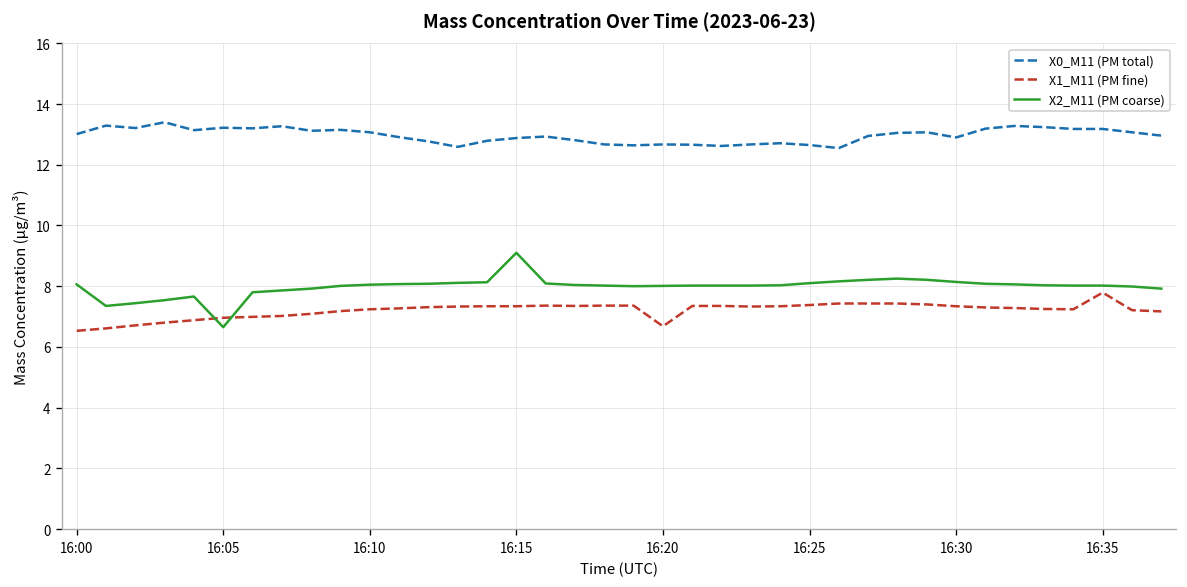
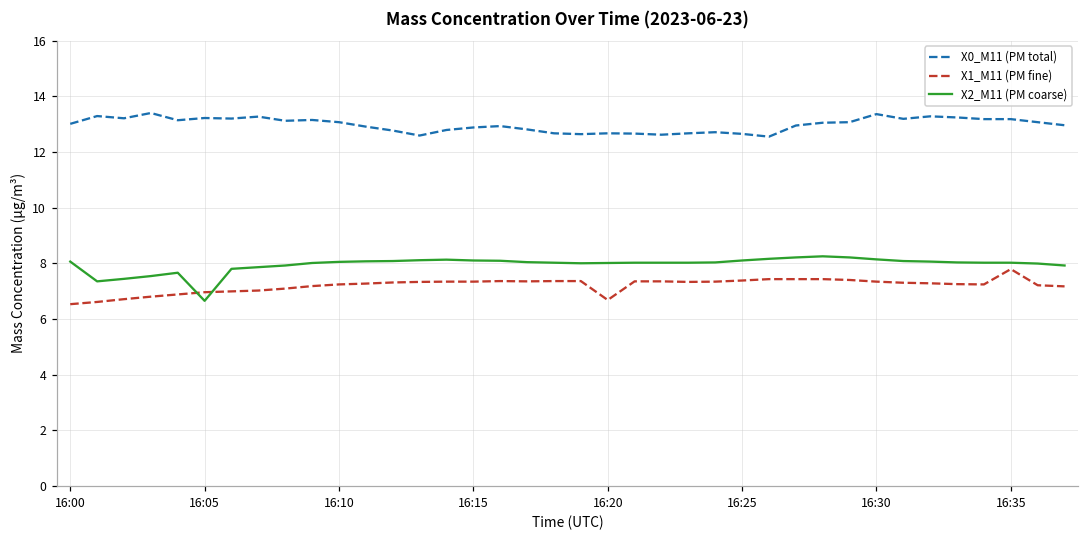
  {
    "X0_M11 (PM total)": {
      "16:00": 13.0,
      "16:05": 13.2,
      "16:10": 13.1,
      "16:15": 12.9,
      "16:20": 12.7,
      "16:25": 12.7,
-     "16:30": 12.9,
+     "16:30": 13.4,
      "16:35": 13.2
    },
    "X1_M11 (PM fine)": {
      "16:00": 6.5,
      "16:05": 7.0,
      "16:10": 7.2,
      "16:15": 7.3,
      "16:20": 6.7,
      "16:25": 7.4,
      "16:30": 7.3,
      "16:35": 7.8
    },
    "X2_M11 (PM coarse)": {
      "16:00": 8.1,
      "16:05": 6.7,
      "16:10": 8.1,
-     "16:15": 9.1,
+     "16:15": 8.1,
      "16:20": 8.0,
      "16:25": 8.1,
      "16:30": 8.1,
      "16:35": 8.0
    }
  }
